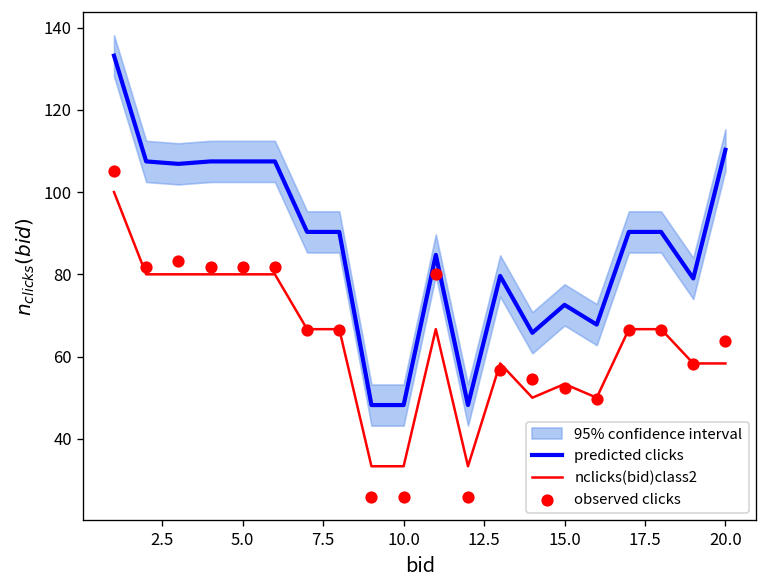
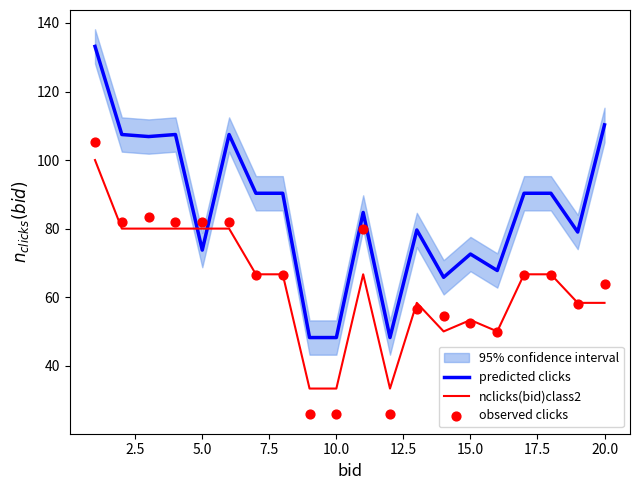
  {
    "predicted clicks": {
-     "5.0": 107,
+     "5.0": 74,
      "10.0": 48,
      "15.0": 73,
      "20.0": 110
    }
  }
